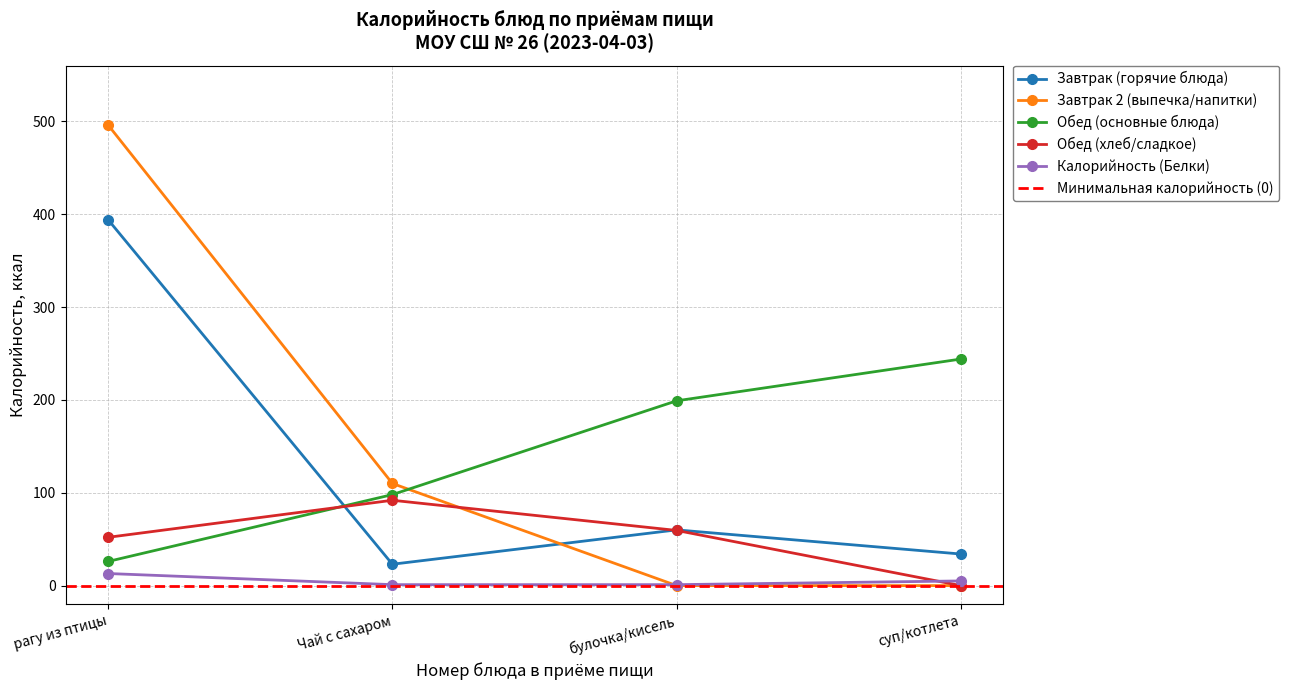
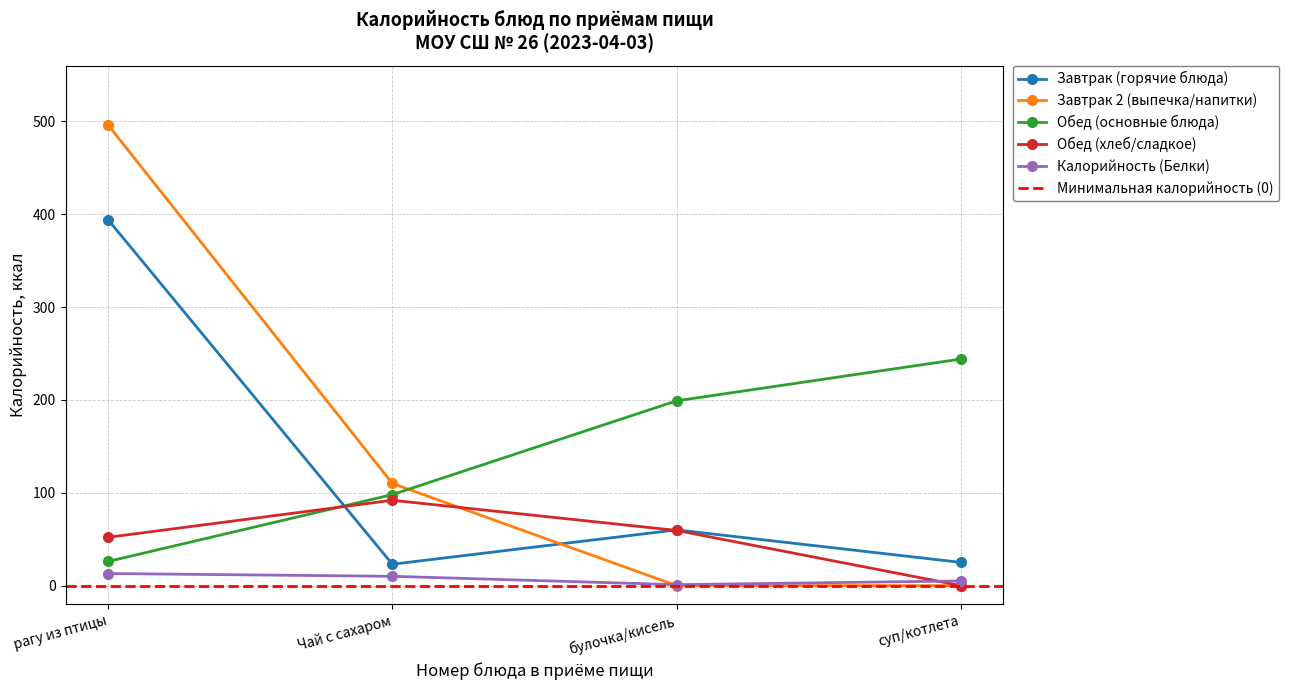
  {
    "Завтрак (горячие блюда)": {
      "рагу из птицы": 390,
      "Чай с сахаром": 20,
-     "суп/котлета": 34
+     "суп/котлета": 25
    },
    "Завтрак 2 (выпечка/напитки)": {
      "рагу из птицы": 500,
      "Чай с сахаром": 110
    },
    "Обед (основные блюда)": {
      "рагу из птицы": 30,
      "Чай с сахаром": 100,
      "булочка/кисель": 200,
      "суп/котлета": 240
    },
    "Обед (хлеб/сладкое)": {
      "рагу из птицы": 50,
      "Чай с сахаром": 90
    },
    "Калорийность (Белки)": {
      "рагу из птицы": 10,
-     "Чай с сахаром": 0,
+     "Чай с сахаром": 10,
      "суп/котлета": 10
    }
  }
